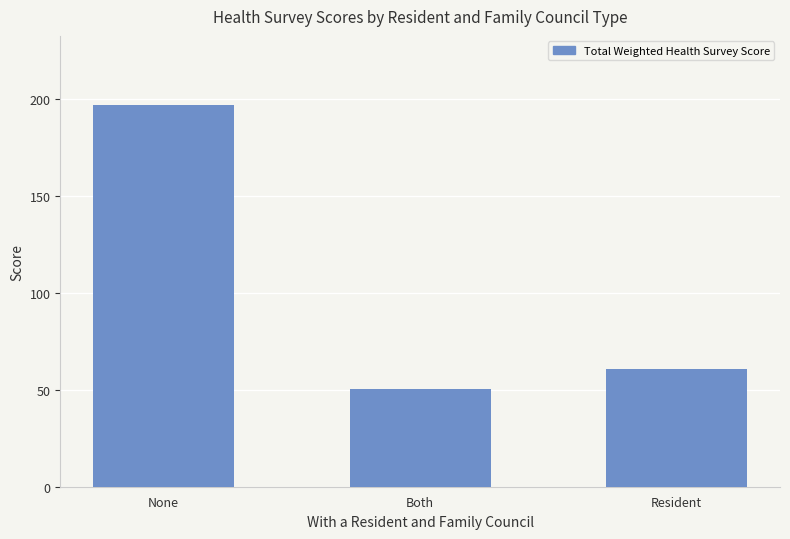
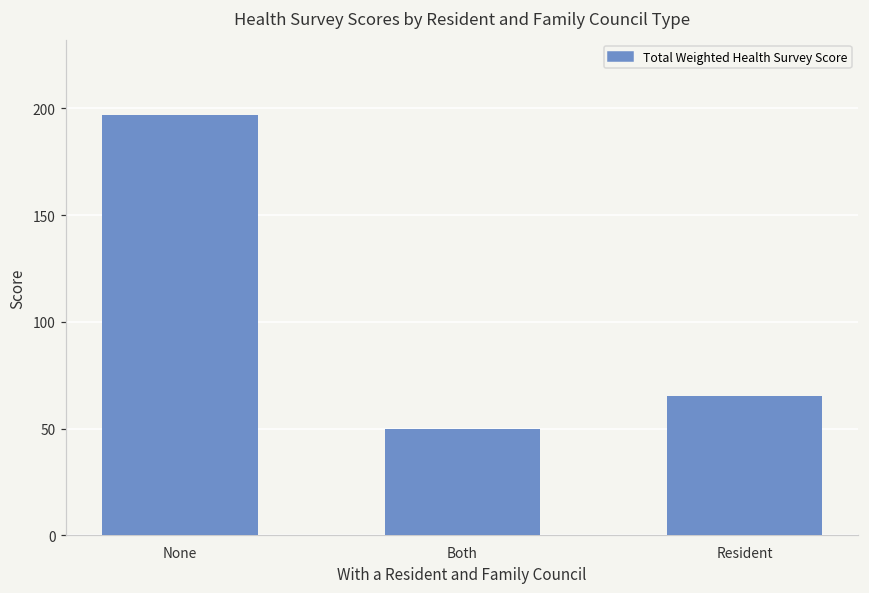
  {
    "None": 197,
    "Both": 50,
-   "Resident": 61
+   "Resident": 65
  }
